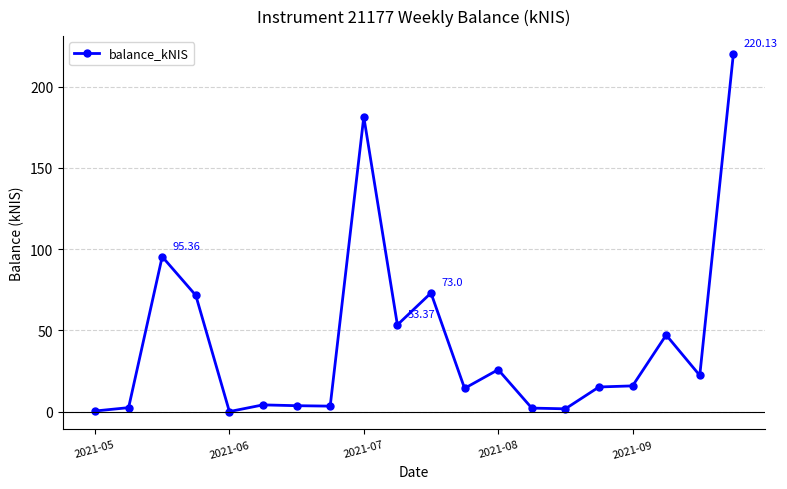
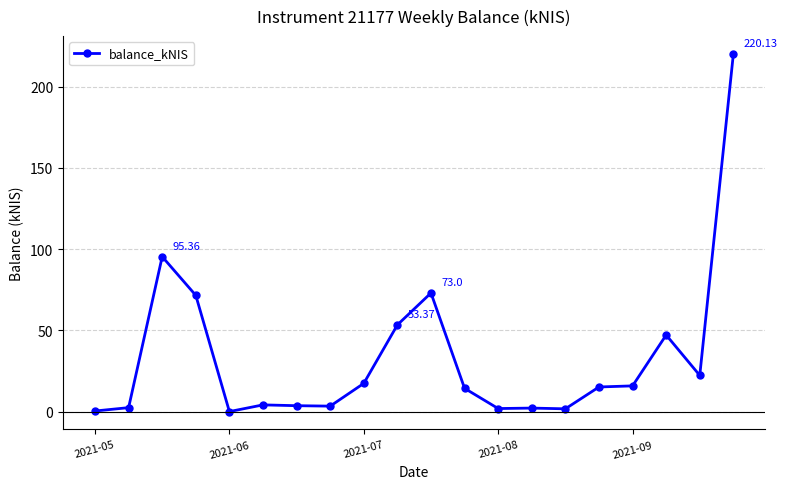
  {
    "2021-05": 0,
    "2021-06": 0,
-   "2021-07": 181,
-   "2021-08": 26,
+   "2021-07": 17,
+   "2021-08": 2,
    "2021-09": 16
  }
